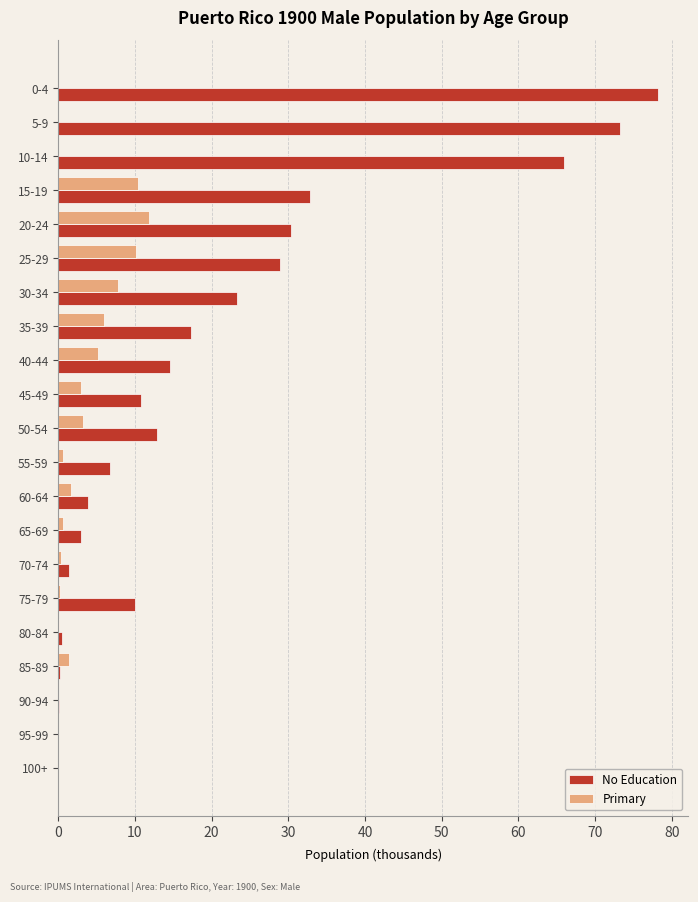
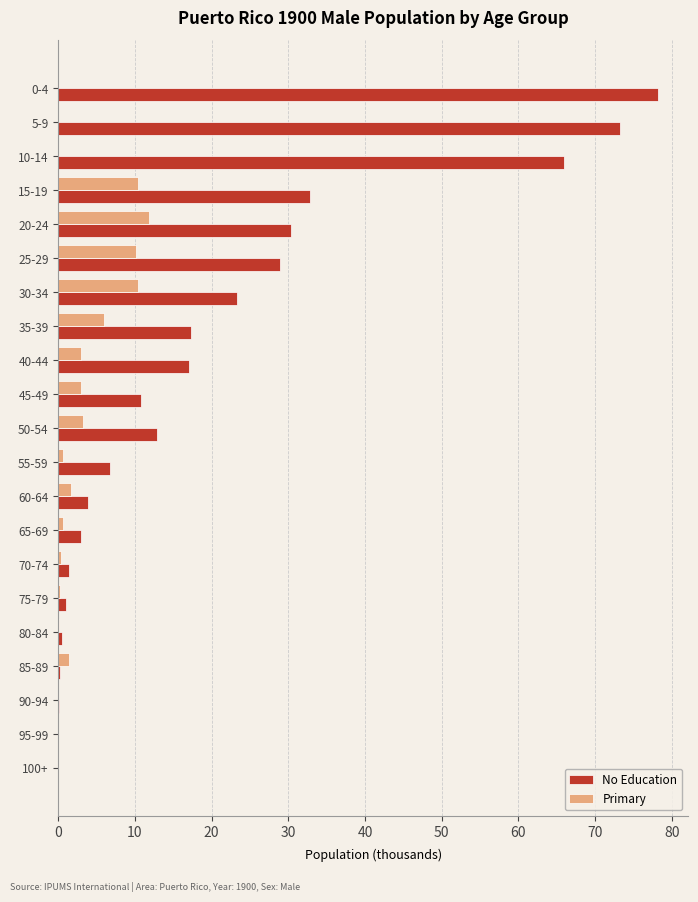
  {
    "No Education": {
      "0-4": 78,
      "5-9": 73,
      "10-14": 66,
      "15-19": 33,
      "20-24": 30,
      "25-29": 29,
      "30-34": 23,
      "35-39": 17,
-     "40-44": 15,
+     "40-44": 17,
      "45-49": 11,
      "50-54": 13,
      "55-59": 7,
      "60-64": 4,
      "65-69": 3,
      "70-74": 1,
-     "75-79": 10,
+     "75-79": 1,
      "80-84": 1
    },
    "Primary": {
      "0-4": 0,
      "5-9": 0,
      "10-14": 0,
      "15-19": 10,
      "20-24": 12,
      "25-29": 10,
-     "30-34": 8,
+     "30-34": 10,
      "35-39": 6,
-     "40-44": 5,
+     "40-44": 3,
      "45-49": 3,
      "50-54": 3,
      "55-59": 1,
      "60-64": 2,
      "65-69": 1,
      "85-89": 1,
      "95-99": 0,
      "100+": 0
    }
  }
